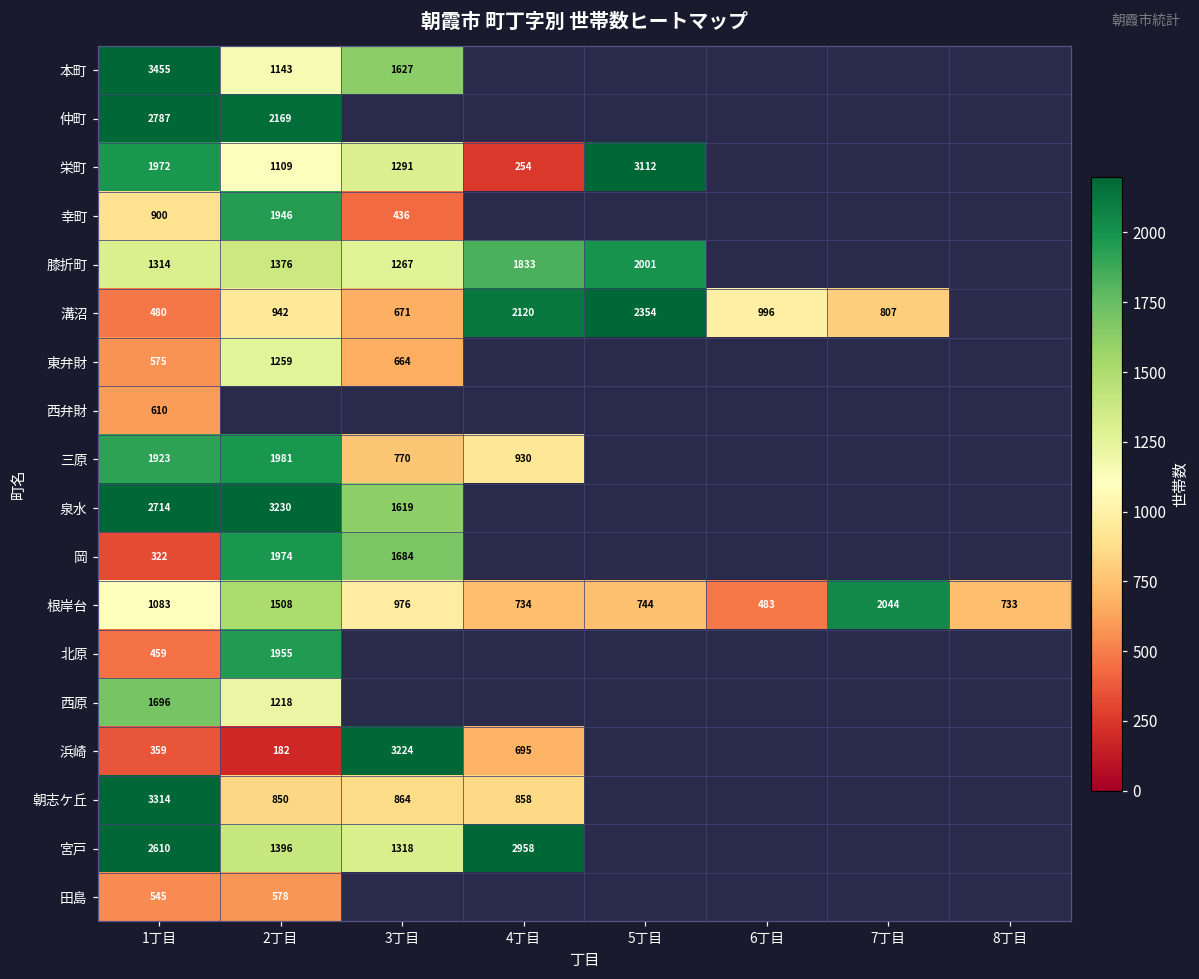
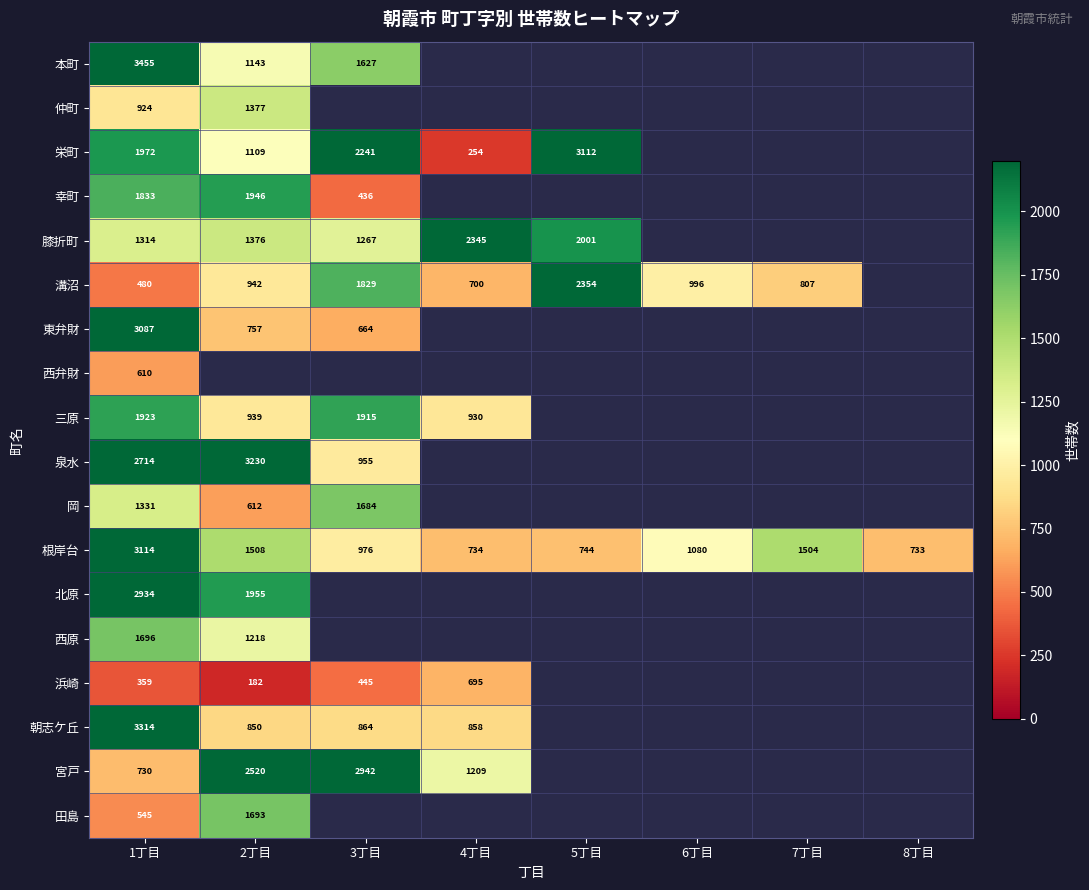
  {
    "本町": {
      "1丁目": 3455,
      "2丁目": 1143,
      "3丁目": 1627
    },
    "仲町": {
-     "1丁目": 2787,
-     "2丁目": 2169
+     "1丁目": 924,
+     "2丁目": 1377
    },
    "栄町": {
      "1丁目": 1972,
      "2丁目": 1109,
-     "3丁目": 1291,
+     "3丁目": 2241,
      "4丁目": 254,
      "5丁目": 3112
    },
    "幸町": {
-     "1丁目": 900,
+     "1丁目": 1833,
      "2丁目": 1946,
      "3丁目": 436
    },
    "膝折町": {
      "1丁目": 1314,
      "2丁目": 1376,
      "3丁目": 1267,
-     "4丁目": 1833,
+     "4丁目": 2345,
      "5丁目": 2001
    },
    "溝沼": {
      "1丁目": 480,
      "2丁目": 942,
-     "3丁目": 671,
-     "4丁目": 2120,
+     "3丁目": 1829,
+     "4丁目": 700,
      "5丁目": 2354,
      "6丁目": 996,
      "7丁目": 807
    },
    "東弁財": {
-     "1丁目": 575,
-     "2丁目": 1259,
+     "1丁目": 3087,
+     "2丁目": 757,
      "3丁目": 664
    },
    "西弁財": {
      "1丁目": 610
    },
    "三原": {
      "1丁目": 1923,
-     "2丁目": 1981,
-     "3丁目": 770,
+     "2丁目": 939,
+     "3丁目": 1915,
      "4丁目": 930
    },
    "泉水": {
      "1丁目": 2714,
      "2丁目": 3230,
-     "3丁目": 1619
+     "3丁目": 955
    },
    "岡": {
-     "1丁目": 322,
-     "2丁目": 1974,
+     "1丁目": 1331,
+     "2丁目": 612,
      "3丁目": 1684
    },
    "根岸台": {
-     "1丁目": 1083,
+     "1丁目": 3114,
      "2丁目": 1508,
      "3丁目": 976,
      "4丁目": 734,
      "5丁目": 744,
-     "6丁目": 483,
-     "7丁目": 2044,
+     "6丁目": 1080,
+     "7丁目": 1504,
      "8丁目": 733
    },
    "北原": {
-     "1丁目": 459,
+     "1丁目": 2934,
      "2丁目": 1955
    },
    "西原": {
      "1丁目": 1696,
      "2丁目": 1218
    },
    "浜崎": {
      "1丁目": 359,
      "2丁目": 182,
-     "3丁目": 3224,
+     "3丁目": 445,
      "4丁目": 695
    },
    "朝志ケ丘": {
      "1丁目": 3314,
      "2丁目": 850,
      "3丁目": 864,
      "4丁目": 858
    },
    "宮戸": {
-     "1丁目": 2610,
-     "2丁目": 1396,
-     "3丁目": 1318,
-     "4丁目": 2958
+     "1丁目": 730,
+     "2丁目": 2520,
+     "3丁目": 2942,
+     "4丁目": 1209
    },
    "田島": {
      "1丁目": 545,
-     "2丁目": 578
+     "2丁目": 1693
    }
  }
